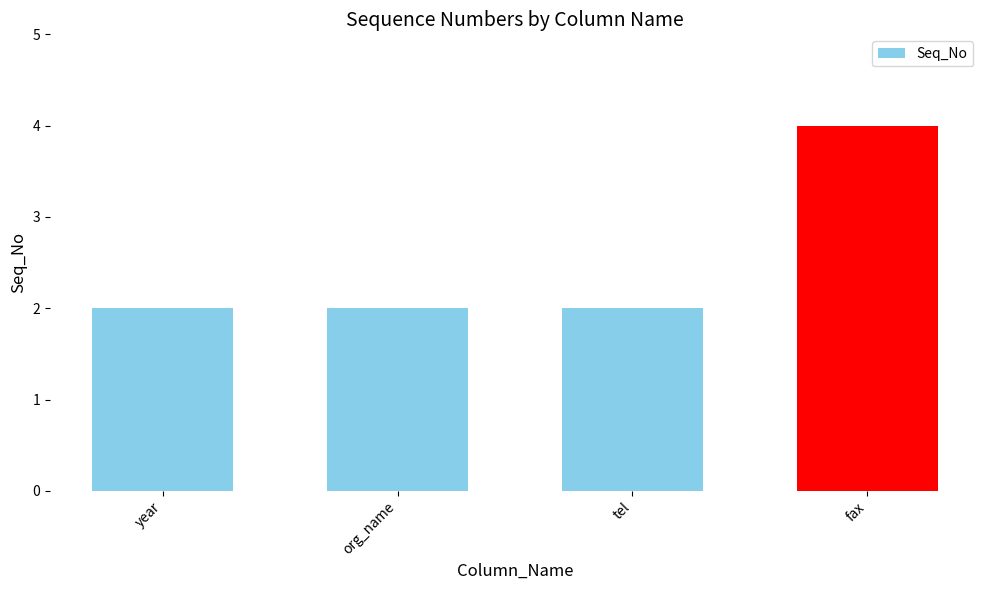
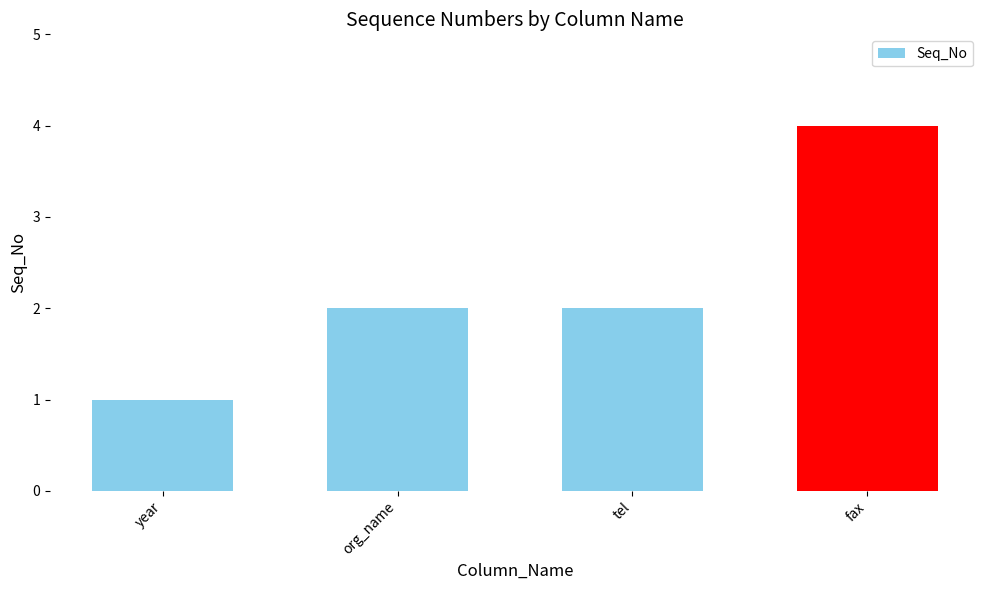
  {
-   "year": 2,
+   "year": 1,
    "org_name": 2,
    "tel": 2,
    "fax": 4
  }
